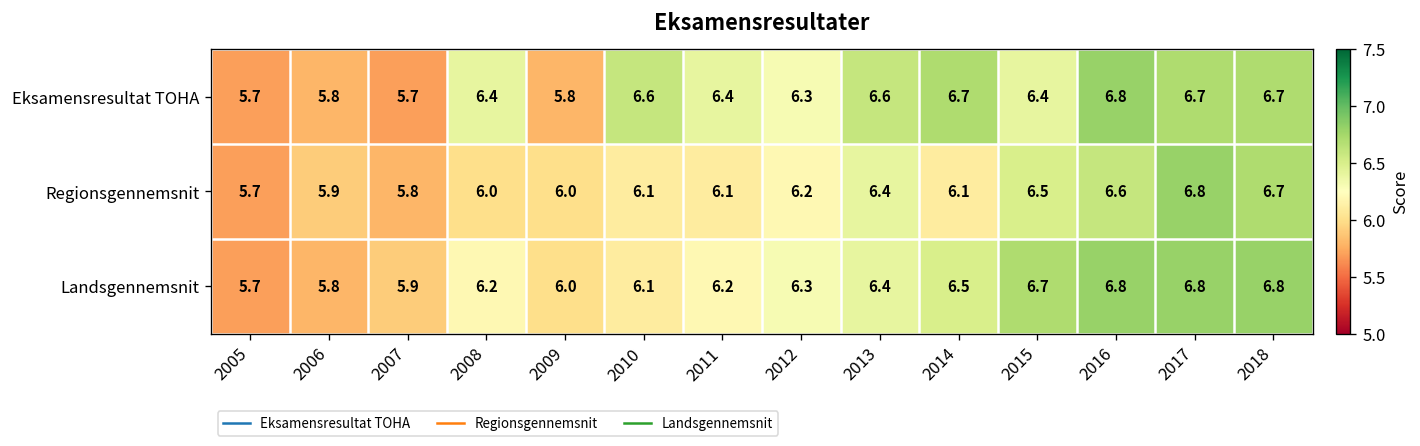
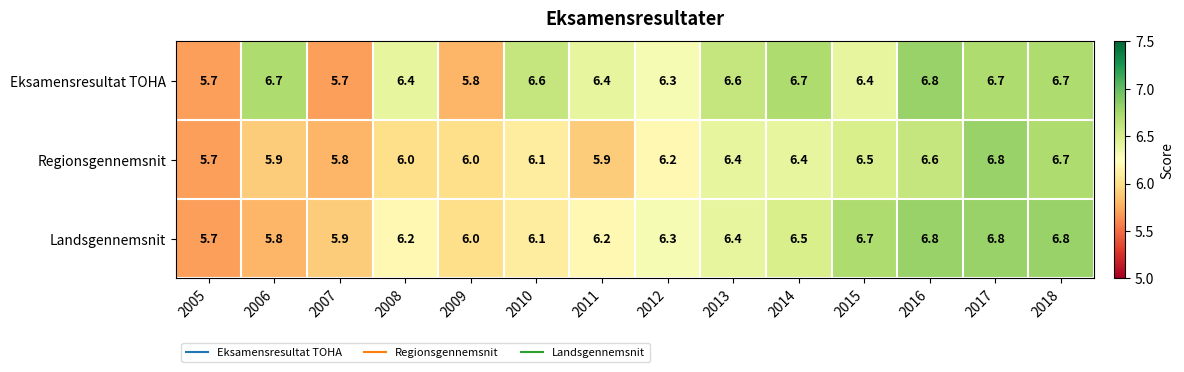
  {
    "Eksamensresultat TOHA": {
      "2005": 5.7,
-     "2006": 5.8,
+     "2006": 6.7,
      "2007": 5.7,
      "2008": 6.4,
      "2009": 5.8,
      "2010": 6.6,
      "2011": 6.4,
      "2012": 6.3,
      "2013": 6.6,
      "2014": 6.7,
      "2015": 6.4,
      "2016": 6.8,
      "2017": 6.7,
      "2018": 6.7
    },
    "Regionsgennemsnit": {
      "2005": 5.7,
      "2006": 5.9,
      "2007": 5.8,
      "2008": 6.0,
      "2009": 6.0,
      "2010": 6.1,
-     "2011": 6.1,
+     "2011": 5.9,
      "2012": 6.2,
      "2013": 6.4,
-     "2014": 6.1,
+     "2014": 6.4,
      "2015": 6.5,
      "2016": 6.6,
      "2017": 6.8,
      "2018": 6.7
    },
    "Landsgennemsnit": {
      "2005": 5.7,
      "2006": 5.8,
      "2007": 5.9,
      "2008": 6.2,
      "2009": 6.0,
      "2010": 6.1,
      "2011": 6.2,
      "2012": 6.3,
      "2013": 6.4,
      "2014": 6.5,
      "2015": 6.7,
      "2016": 6.8,
      "2017": 6.8,
      "2018": 6.8
    }
  }
